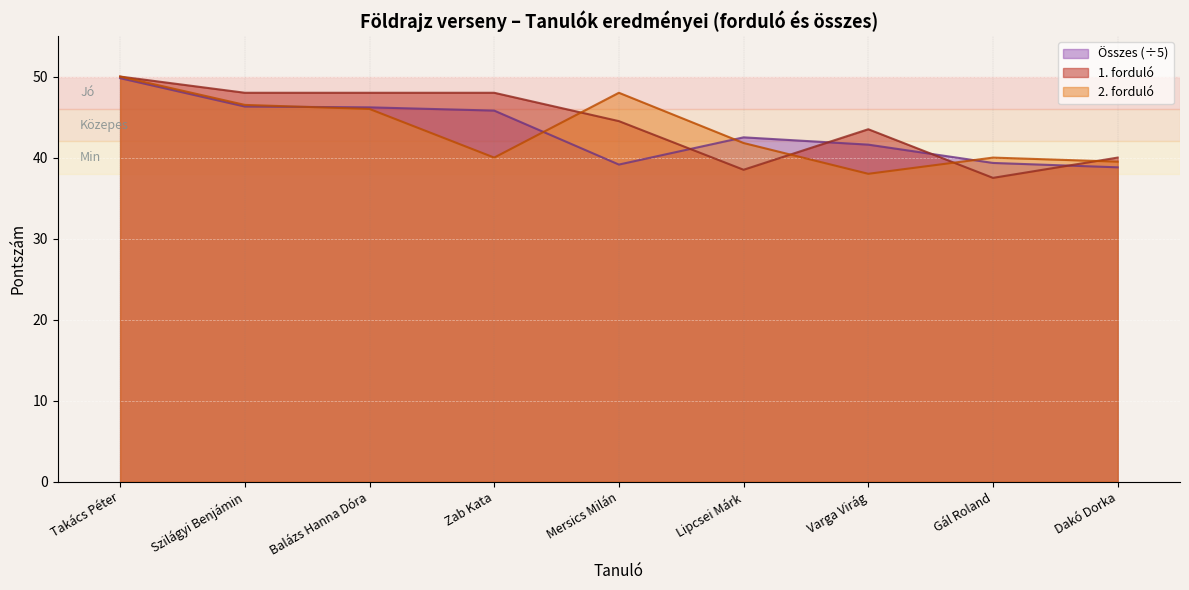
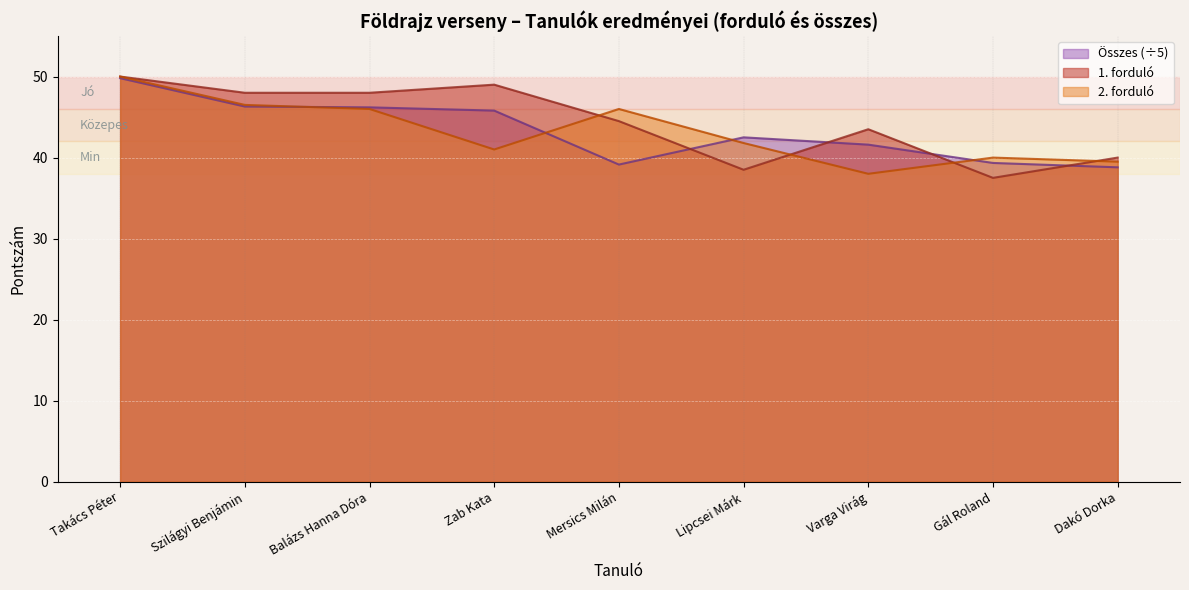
  {
    "Összes (÷5)": {
      "Zab Kata": 46,
      "Mersics Milán": 39,
      "Lipcsei Márk": 43,
      "Varga Virág": 42,
      "Gál Roland": 39,
      "Dakó Dorka": 39
    },
    "1. forduló": {
      "Szilágyi Benjámin": 48,
      "Balázs Hanna Dóra": 48,
-     "Zab Kata": 48,
+     "Zab Kata": 49,
      "Mersics Milán": 45,
      "Lipcsei Márk": 39,
      "Varga Virág": 44,
      "Gál Roland": 38,
      "Dakó Dorka": 40
    },
    "2. forduló": {
-     "Zab Kata": 40,
-     "Mersics Milán": 48,
+     "Zab Kata": 41,
+     "Mersics Milán": 46,
      "Lipcsei Márk": 42,
      "Varga Virág": 38,
      "Gál Roland": 40,
      "Dakó Dorka": 40
    }
  }
